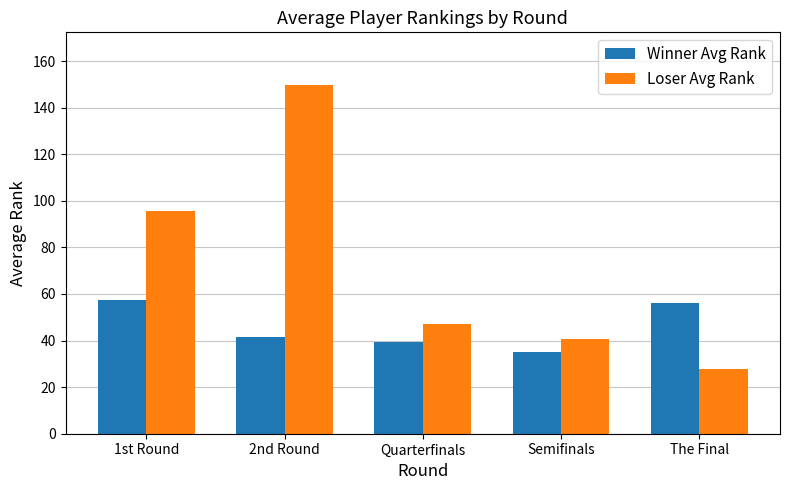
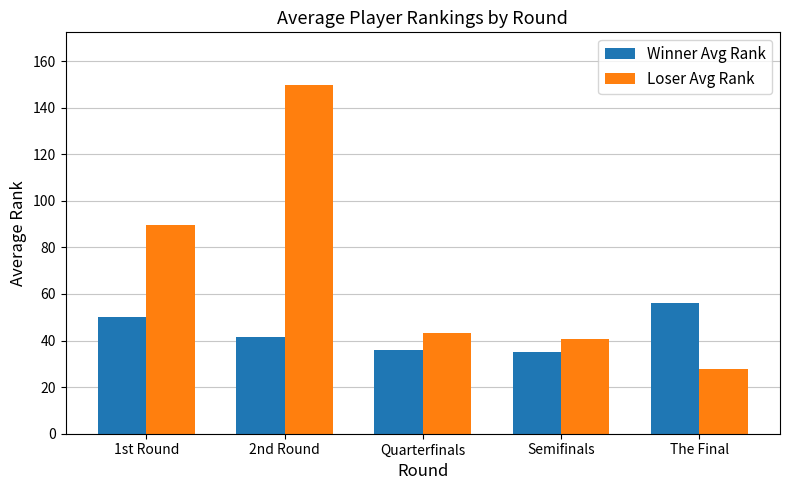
  {
    "Winner Avg Rank": {
-     "1st Round": 57,
+     "1st Round": 50,
      "2nd Round": 42,
-     "Quarterfinals": 39,
+     "Quarterfinals": 36,
      "Semifinals": 35,
      "The Final": 56
    },
    "Loser Avg Rank": {
-     "1st Round": 96,
+     "1st Round": 90,
      "2nd Round": 150,
-     "Quarterfinals": 47,
+     "Quarterfinals": 43,
      "Semifinals": 41,
      "The Final": 28
    }
  }
